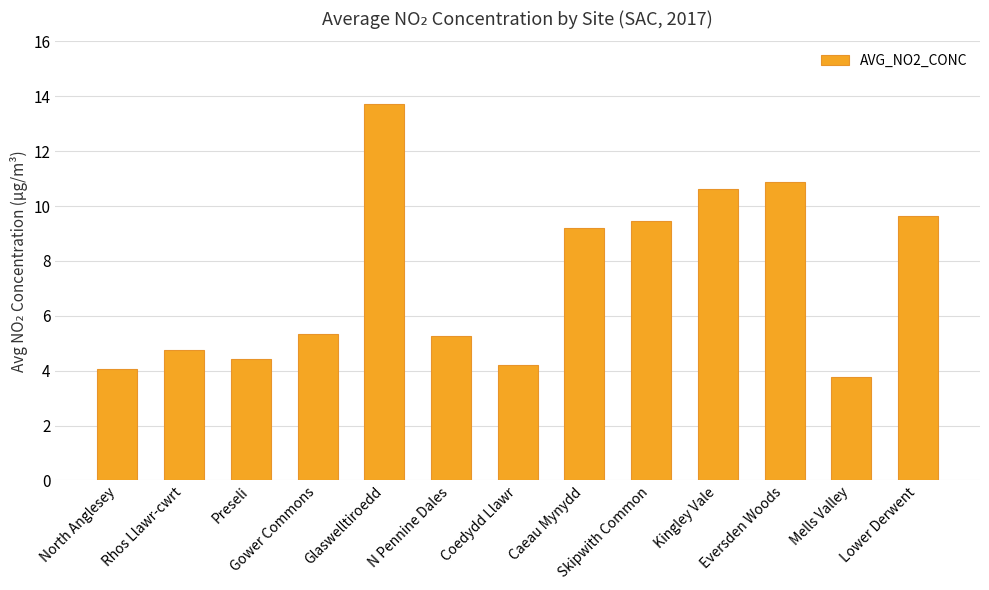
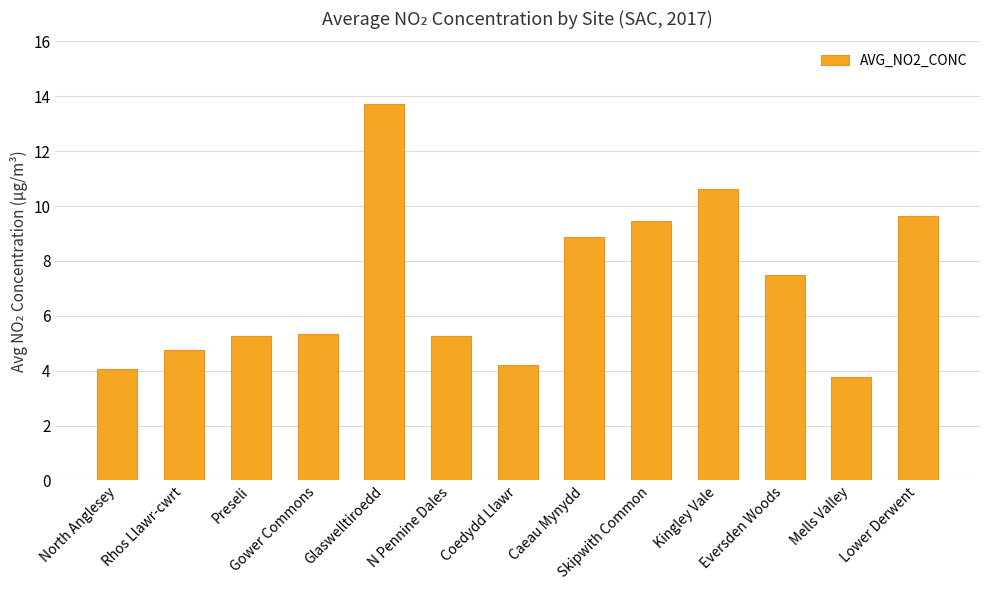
  {
    "North Anglesey": 4.1,
    "Rhos Llawr-cwrt": 4.7,
-   "Preseli": 4.4,
+   "Preseli": 5.3,
    "Gower Commons": 5.3,
    "Glaswelltiroedd": 13.7,
    "N Pennine Dales": 5.3,
    "Coedydd Llawr": 4.2,
-   "Caeau Mynydd": 9.2,
+   "Caeau Mynydd": 8.9,
    "Skipwith Common": 9.5,
    "Kingley Vale": 10.6,
-   "Eversden Woods": 10.9,
+   "Eversden Woods": 7.5,
    "Mells Valley": 3.8,
    "Lower Derwent": 9.6
  }
